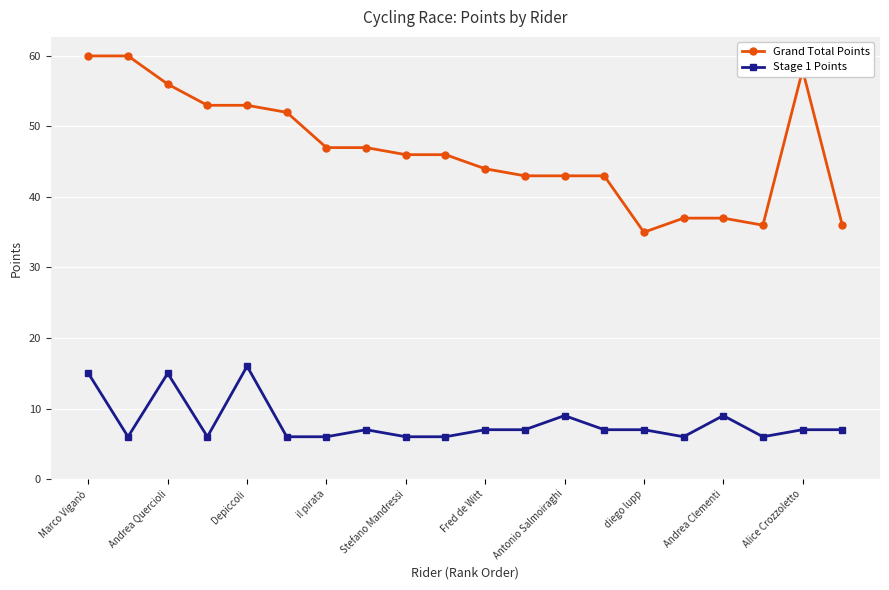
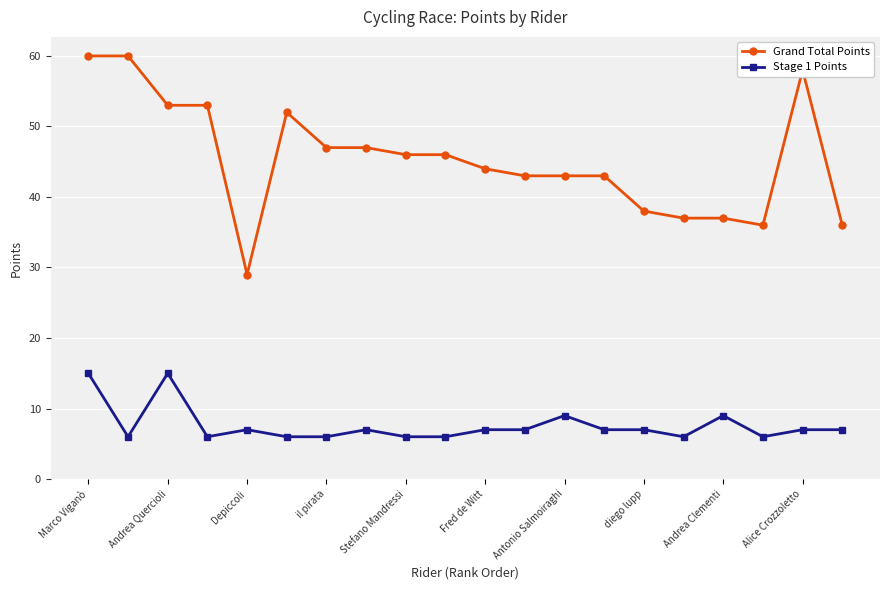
  {
    "Grand Total Points": {
      "Marco Viganò": 60,
-     "Andrea Quercioli": 56,
-     "Depiccoli": 53,
+     "Andrea Quercioli": 53,
+     "Depiccoli": 29,
      "il pirata": 47,
      "Stefano Mandressi": 46,
      "Fred de Witt": 44,
      "Antonio Salmoiraghi": 43,
-     "diego lupp": 35,
+     "diego lupp": 38,
      "Andrea Clementi": 37
    },
    "Stage 1 Points": {
      "Marco Viganò": 15,
      "Andrea Quercioli": 15,
-     "Depiccoli": 16,
+     "Depiccoli": 7,
      "il pirata": 6,
      "Stefano Mandressi": 6,
      "Fred de Witt": 7,
      "Antonio Salmoiraghi": 9,
      "diego lupp": 7,
      "Andrea Clementi": 9,
      "Alice Crozzoletto": 7
    }
  }
